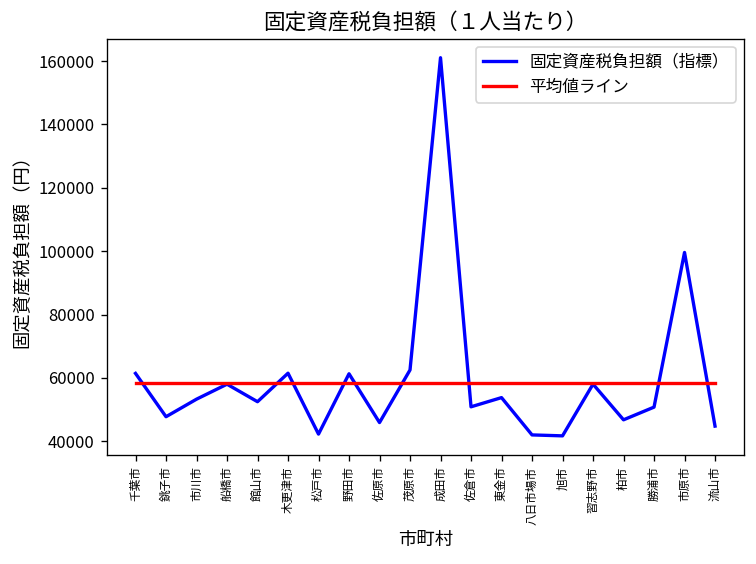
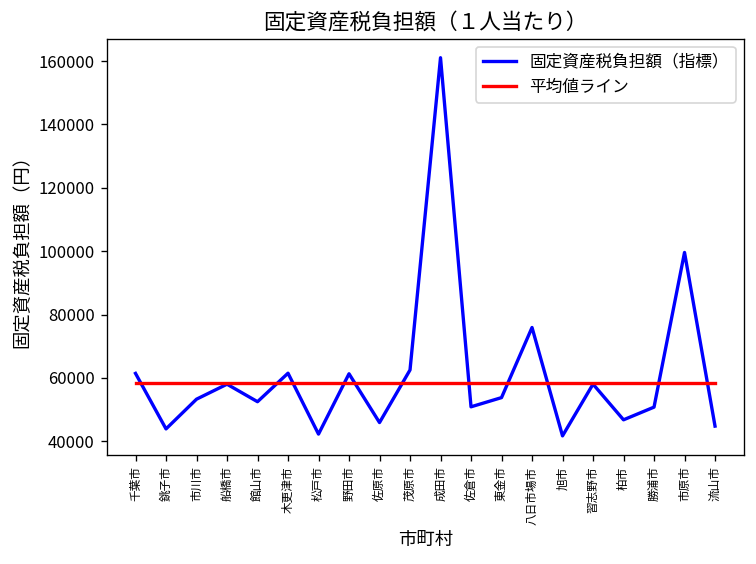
  {
    "固定資産税負担額（指標）": {
      "千葉市": 61000,
-     "銚子市": 48000,
+     "銚子市": 44000,
      "市川市": 53000,
      "館山市": 53000,
      "木更津市": 61000,
      "松戸市": 42000,
      "野田市": 61000,
      "佐原市": 46000,
      "茂原市": 63000,
      "成田市": 161000,
      "佐倉市": 51000,
      "東金市": 54000,
-     "八日市場市": 42000,
+     "八日市場市": 76000,
      "旭市": 42000,
      "柏市": 47000,
      "勝浦市": 51000,
      "市原市": 100000,
      "流山市": 45000
    },
    "平均値ライン": {
      "千葉市": 58000,
      "銚子市": 58000,
      "市川市": 58000,
      "館山市": 58000,
      "木更津市": 58000,
      "松戸市": 58000,
      "野田市": 58000,
      "佐原市": 58000,
      "茂原市": 58000,
      "成田市": 58000,
      "佐倉市": 58000,
      "東金市": 58000,
      "八日市場市": 58000,
      "旭市": 58000,
      "柏市": 58000,
      "勝浦市": 58000,
      "市原市": 58000,
      "流山市": 58000
    }
  }
